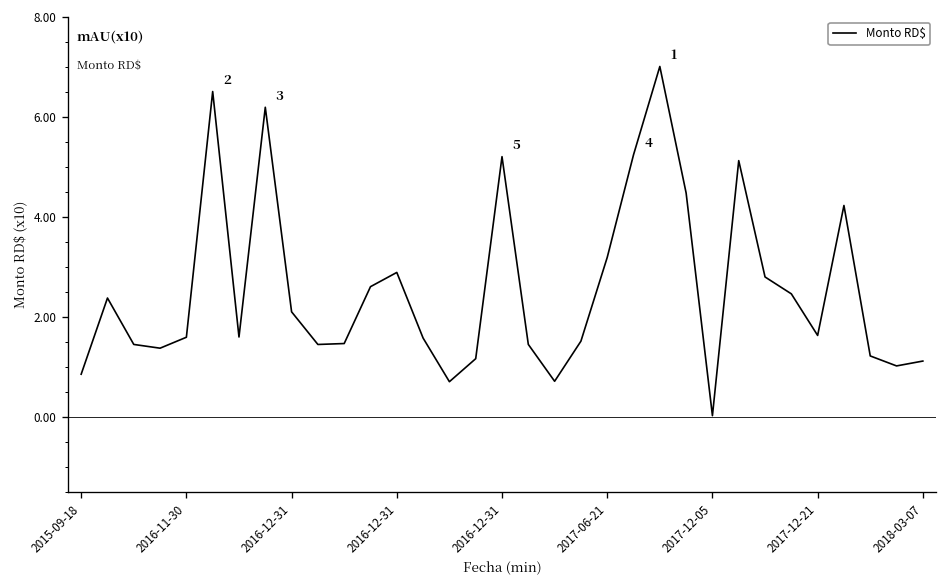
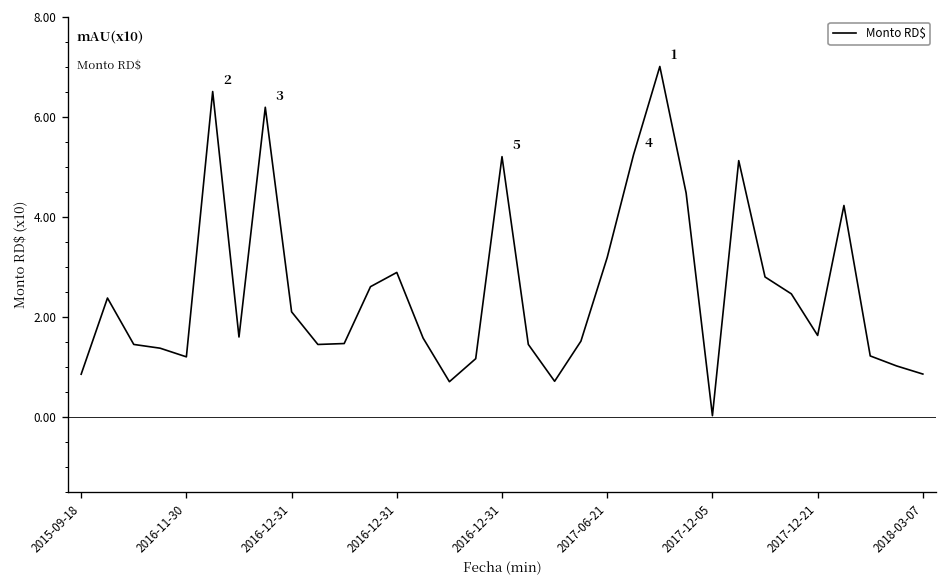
  {
    "2015-09-18": 0.8,
-   "2016-11-30": 1.6,
+   "2016-11-30": 1.2,
    "2017-06-21": 3.2,
    "2017-12-05": 0.0,
-   "2018-03-07": 1.1
+   "2018-03-07": 0.9
  }
